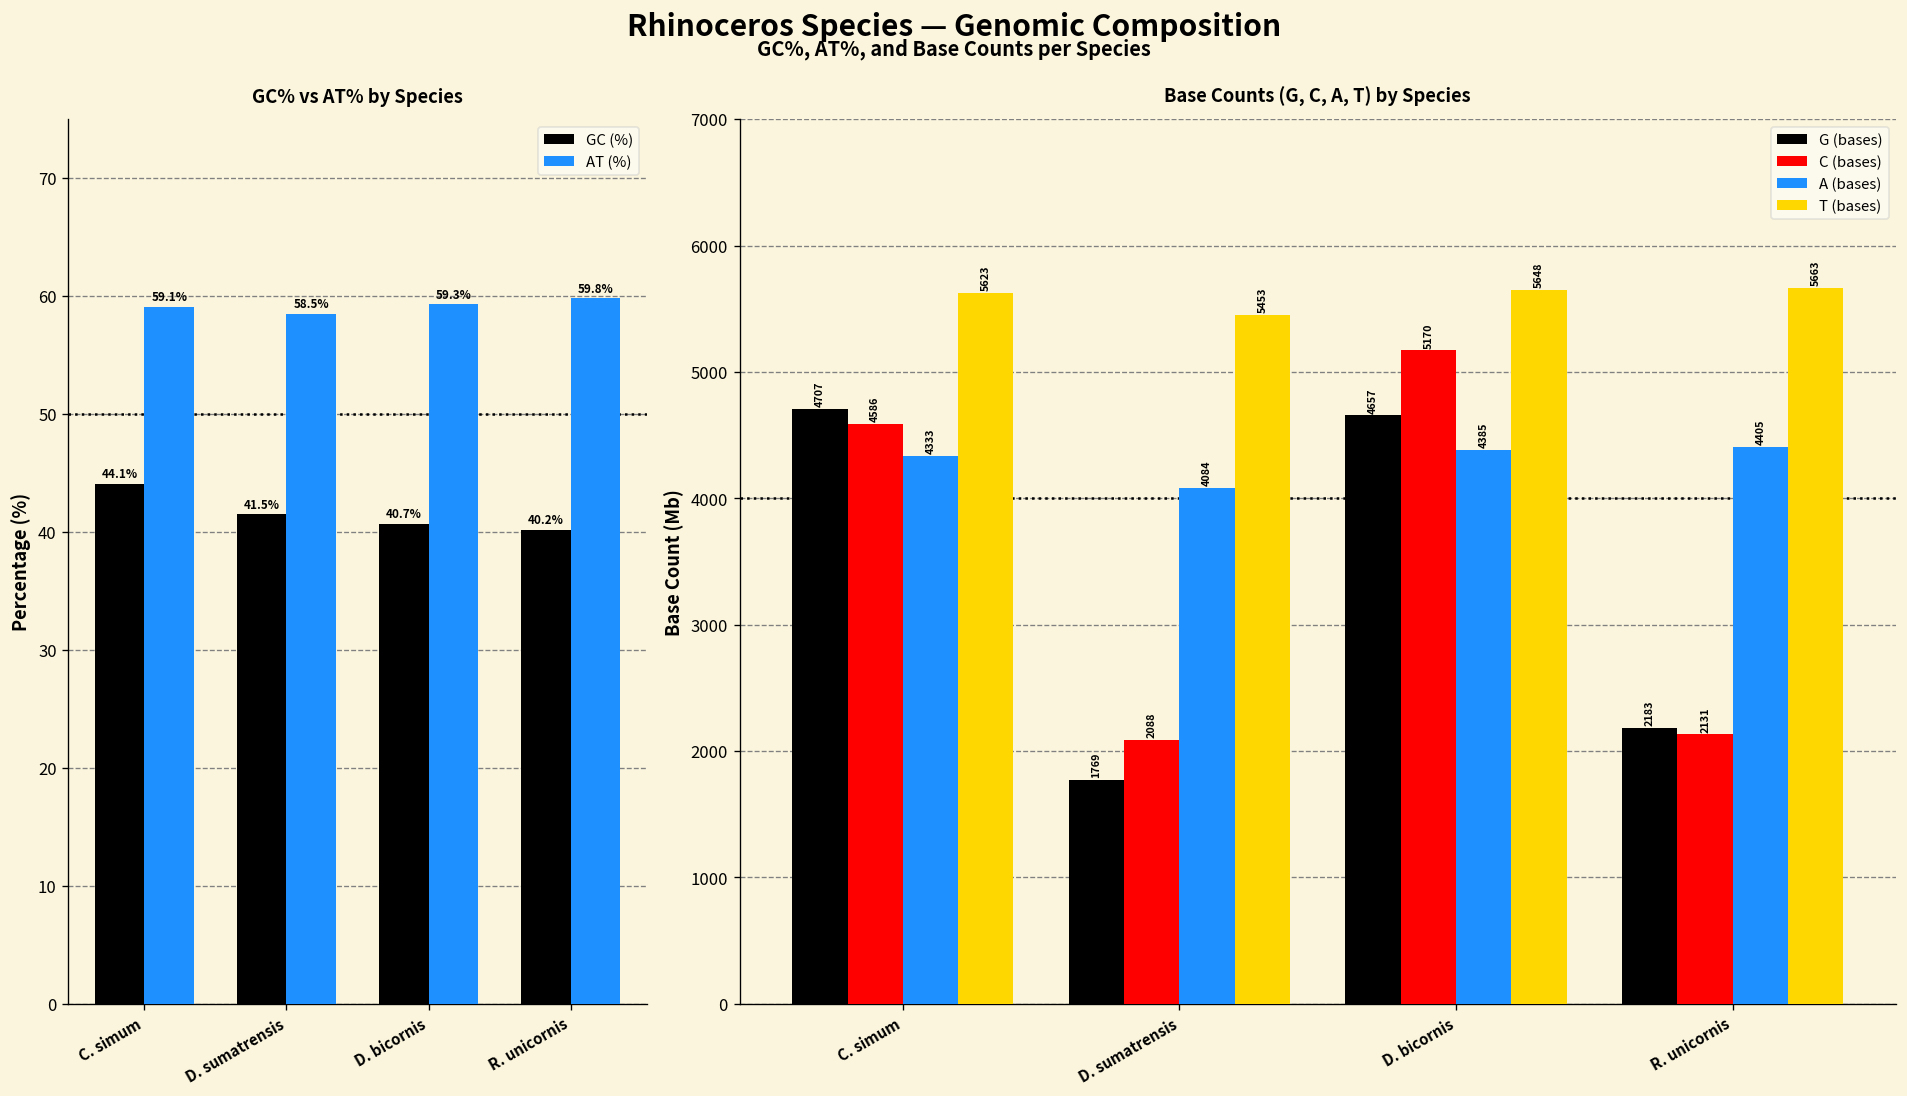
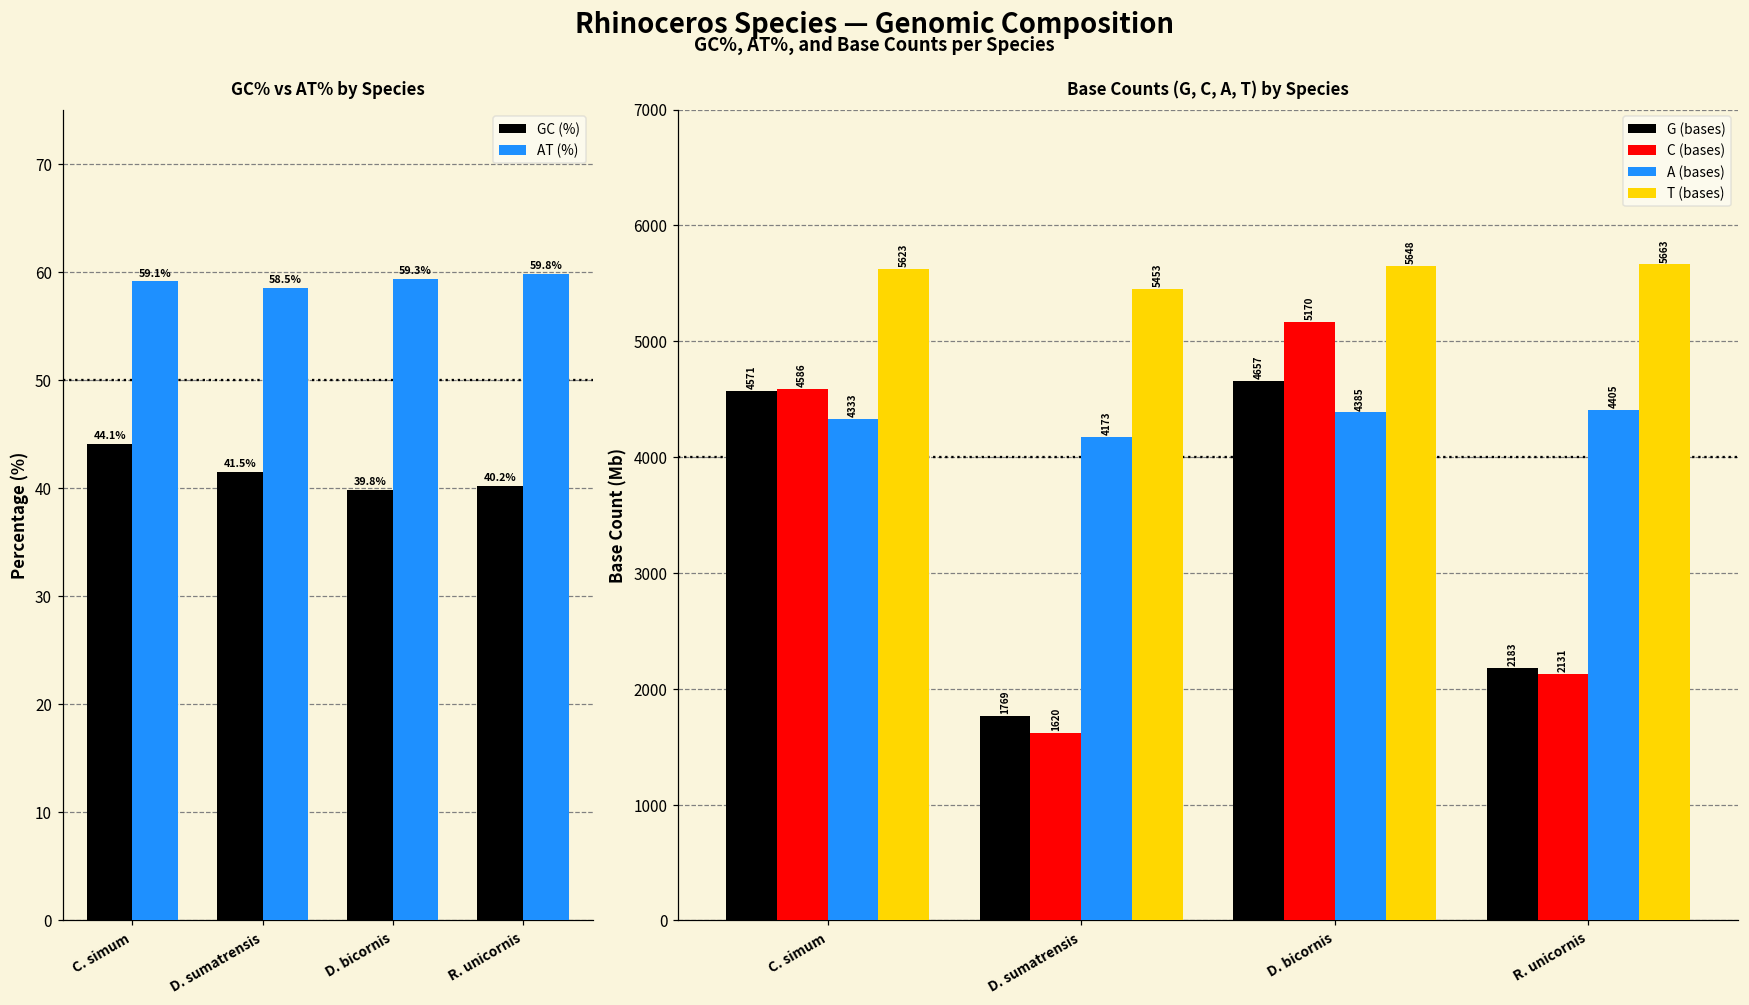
  {
    "GC% vs AT% by Species": {
      "GC (%)": {
        "C. simum": "44.1%",
        "D. sumatrensis": "41.5%",
-       "D. bicornis": "40.7%",
+       "D. bicornis": "39.8%",
        "R. unicornis": "40.2%"
      },
      "AT (%)": {
        "C. simum": "59.1%",
        "D. sumatrensis": "58.5%",
        "D. bicornis": "59.3%",
        "R. unicornis": "59.8%"
      }
    },
    "Base Counts (G, C, A, T) by Species": {
      "G (bases)": {
-       "C. simum": "4707",
+       "C. simum": "4571",
        "D. sumatrensis": "1769",
        "D. bicornis": "4657",
        "R. unicornis": "2183"
      },
      "C (bases)": {
        "C. simum": "4586",
-       "D. sumatrensis": "2088",
+       "D. sumatrensis": "1620",
        "D. bicornis": "5170",
        "R. unicornis": "2131"
      },
      "A (bases)": {
        "C. simum": "4333",
-       "D. sumatrensis": "4084",
+       "D. sumatrensis": "4173",
        "D. bicornis": "4385",
        "R. unicornis": "4405"
      },
      "T (bases)": {
        "C. simum": "5623",
        "D. sumatrensis": "5453",
        "D. bicornis": "5648",
        "R. unicornis": "5663"
      }
    }
  }
